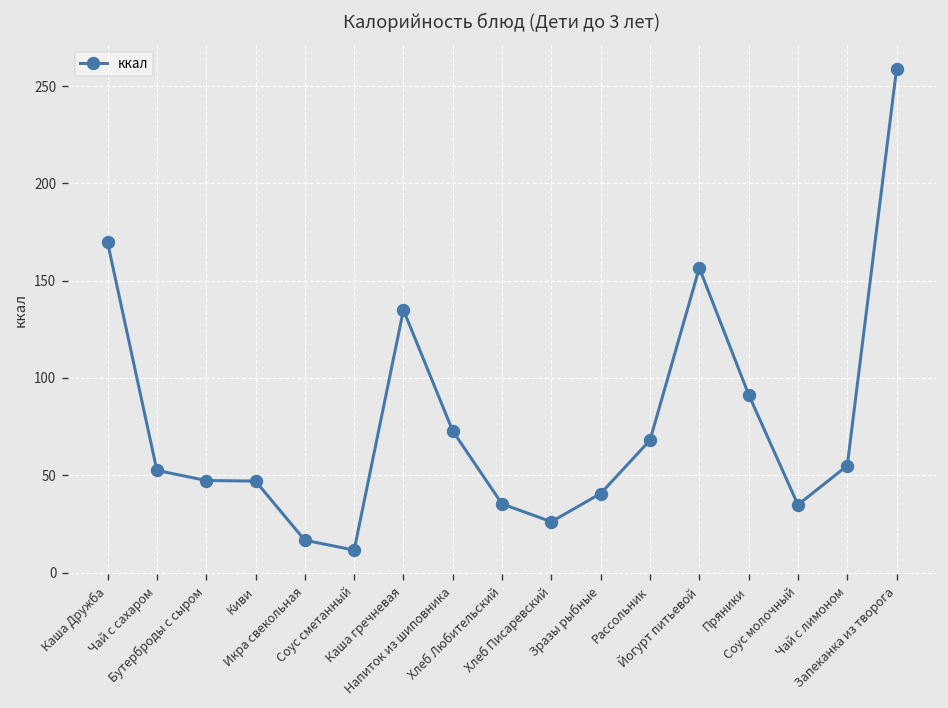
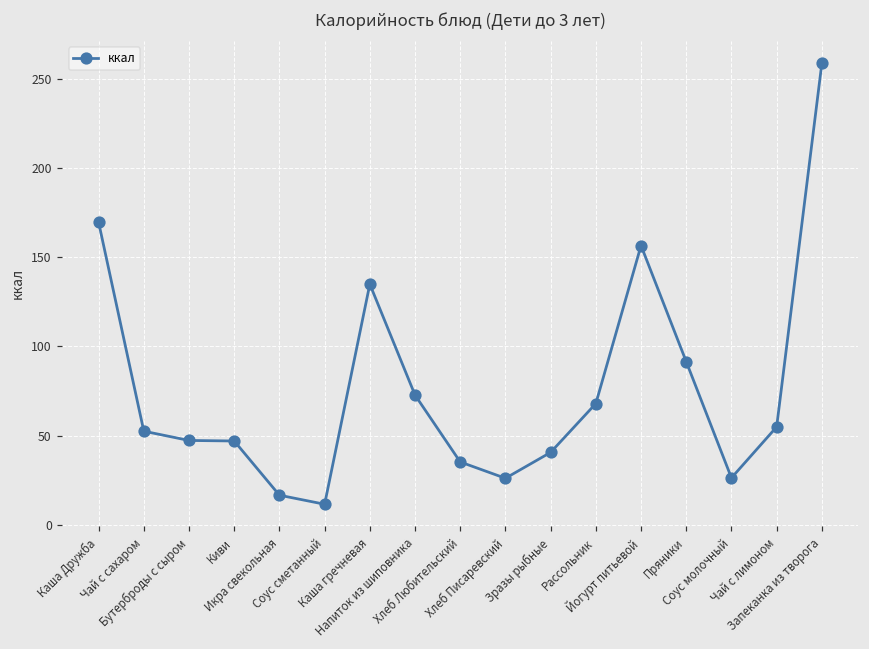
  {
    "Каша Дружба": 170,
    "Чай с сахаром": 53,
    "Бутерброды с сыром": 47,
    "Киви": 47,
    "Икра свекольная": 17,
    "Соус сметанный": 12,
    "Каша гречневая": 135,
    "Напиток из шиповника": 73,
    "Хлеб Любительский": 35,
    "Хлеб Писаревский": 26,
    "Зразы рыбные": 41,
    "Рассольник": 68,
    "Йогурт питьевой": 157,
    "Пряники": 92,
-   "Соус молочный": 35,
+   "Соус молочный": 26,
    "Чай с лимоном": 55,
    "Запеканка из творога": 259
  }
